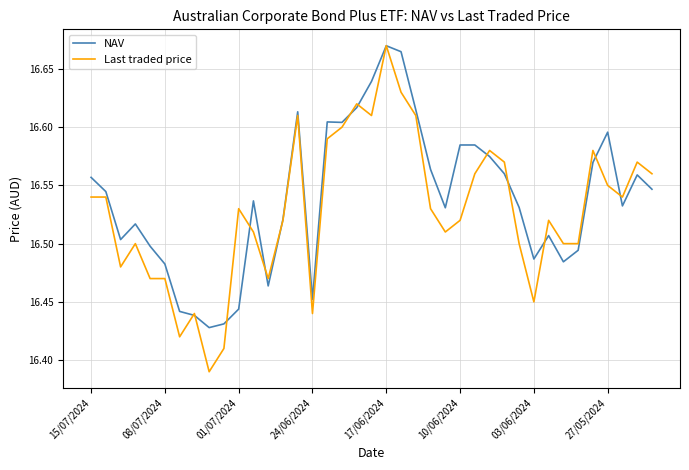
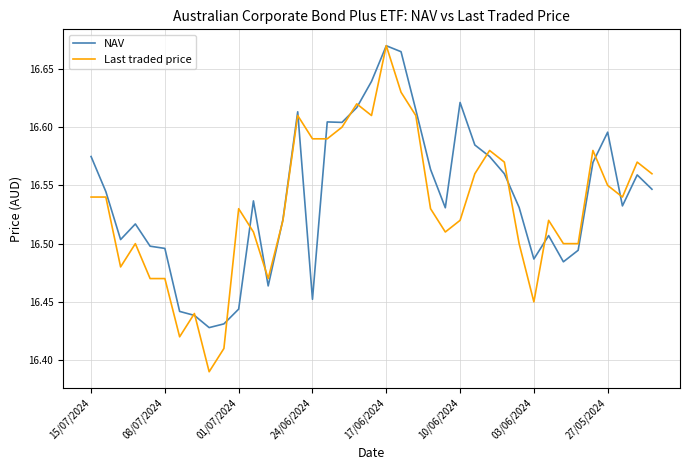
  {
    "NAV": {
-     "15/07/2024": 16.557,
-     "08/07/2024": 16.483,
+     "15/07/2024": 16.575,
+     "08/07/2024": 16.496,
      "01/07/2024": 16.444,
      "24/06/2024": 16.452,
-     "10/06/2024": 16.585,
+     "10/06/2024": 16.621,
      "03/06/2024": 16.487,
      "27/05/2024": 16.596
    },
    "Last traded price": {
      "15/07/2024": 16.54,
      "08/07/2024": 16.47,
      "01/07/2024": 16.53,
-     "24/06/2024": 16.44,
+     "24/06/2024": 16.59,
      "10/06/2024": 16.52,
      "03/06/2024": 16.45,
      "27/05/2024": 16.55
    }
  }
